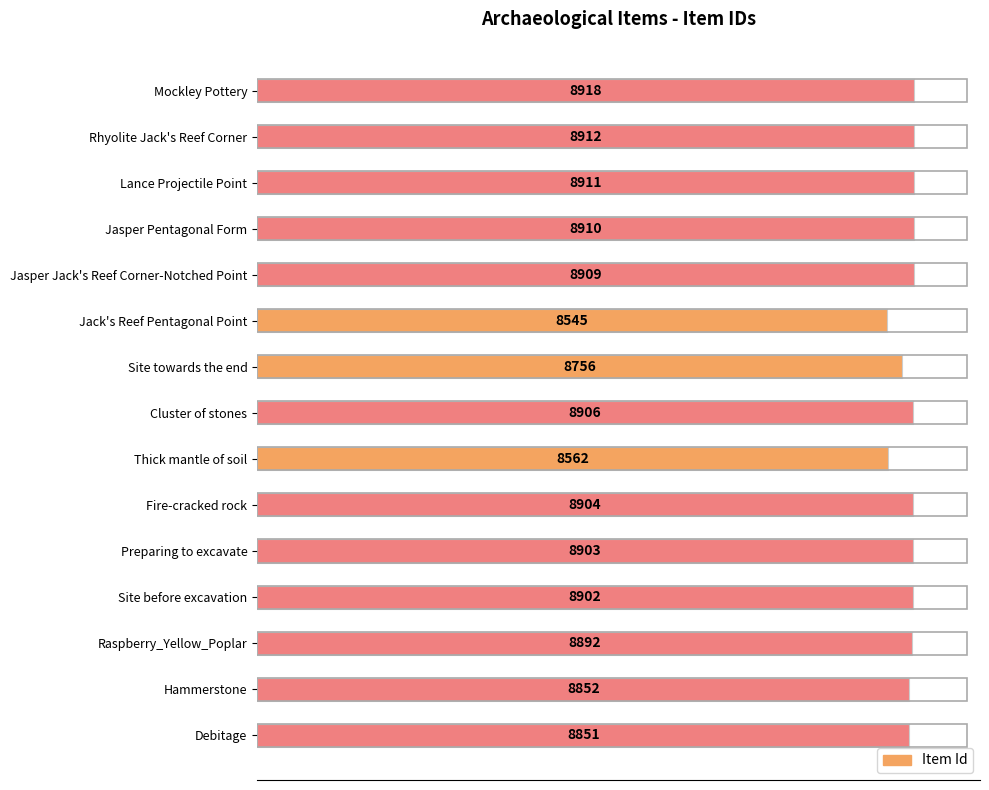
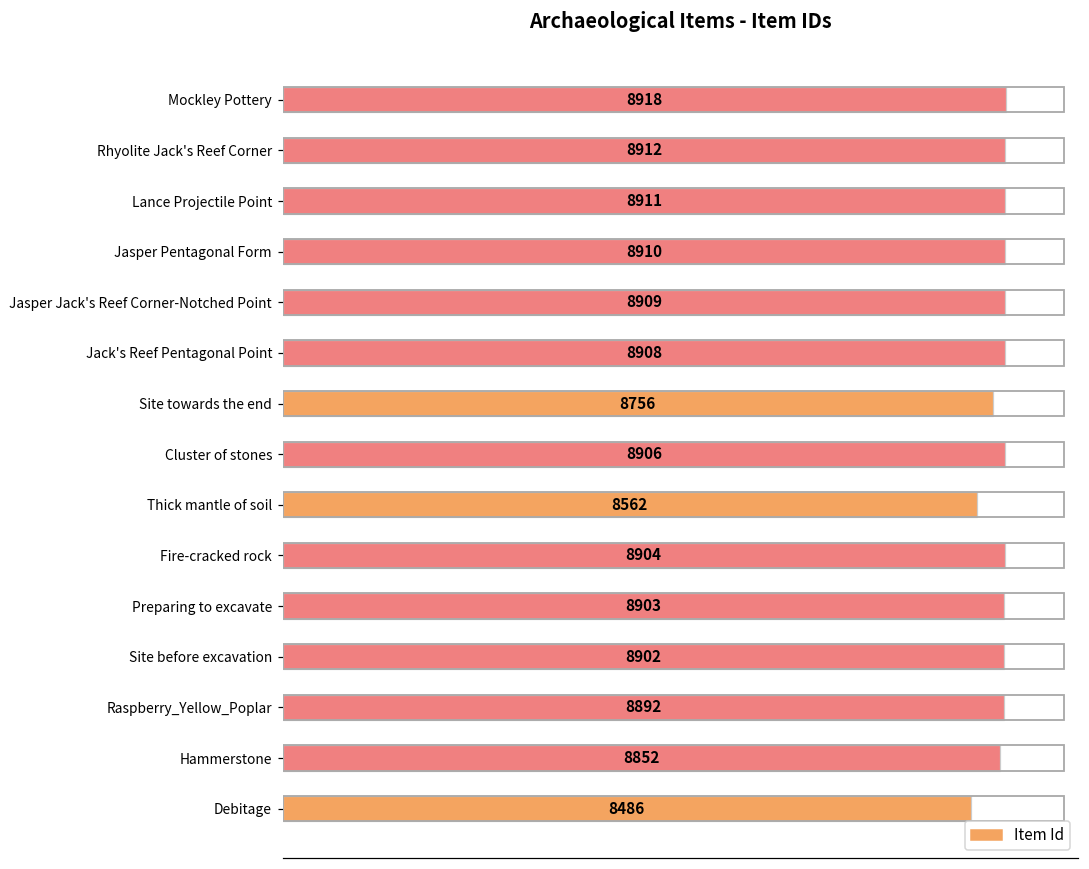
  {
    "Mockley Pottery": 8918,
    "Rhyolite Jack's Reef Corner": 8912,
    "Lance Projectile Point": 8911,
    "Jasper Pentagonal Form": 8910,
    "Jasper Jack's Reef Corner-Notched Point": 8909,
-   "Jack's Reef Pentagonal Point": 8545,
+   "Jack's Reef Pentagonal Point": 8908,
    "Site towards the end": 8756,
    "Cluster of stones": 8906,
    "Thick mantle of soil": 8562,
    "Fire-cracked rock": 8904,
    "Preparing to excavate": 8903,
    "Site before excavation": 8902,
    "Raspberry_Yellow_Poplar": 8892,
    "Hammerstone": 8852,
-   "Debitage": 8851
+   "Debitage": 8486
  }
